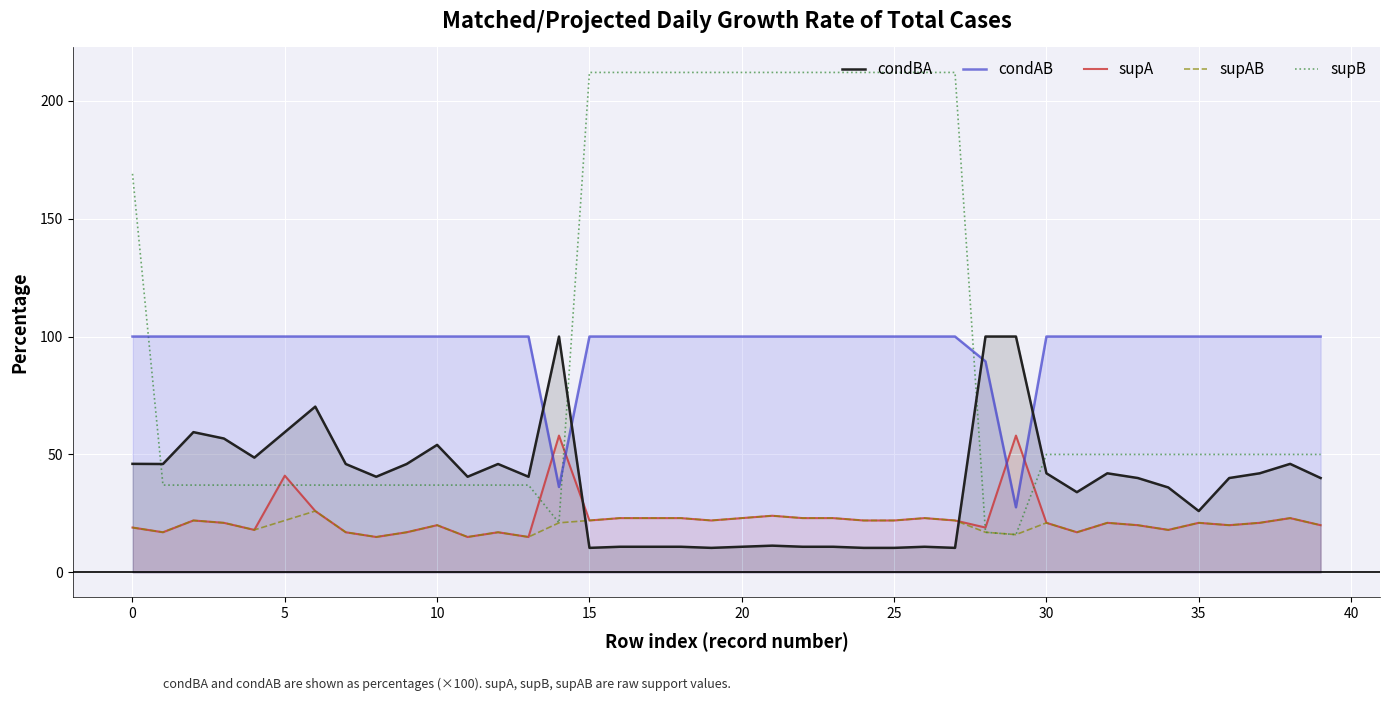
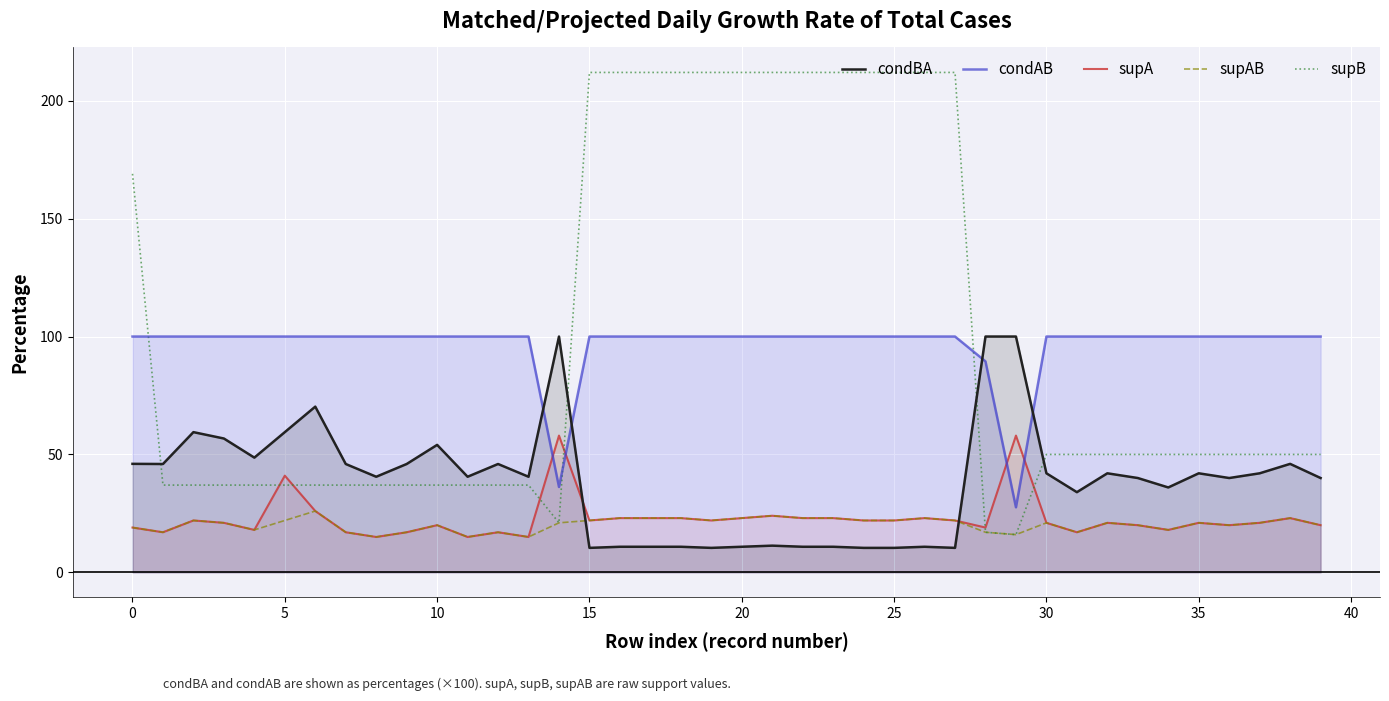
  {
    "condBA": {
      "0": 46,
      "5": 59,
      "10": 54,
      "15": 10,
      "20": 11,
      "25": 10,
      "30": 42,
-     "35": 26
+     "35": 42
    },
    "condAB": {
      "0": 100,
      "5": 100,
      "10": 100,
      "15": 100,
      "20": 100,
      "25": 100,
      "30": 100,
      "35": 100
    },
    "supA": {
      "5": 41
    },
    "supAB": {
      "5": 22
    },
    "supB": {
      "0": 169,
      "5": 37,
      "10": 37,
      "15": 212,
      "20": 212,
      "25": 212,
      "30": 50,
      "35": 50
    }
  }
